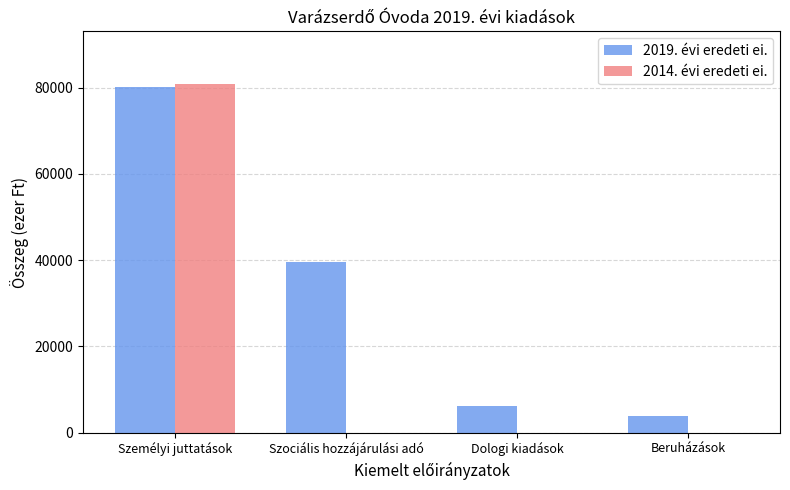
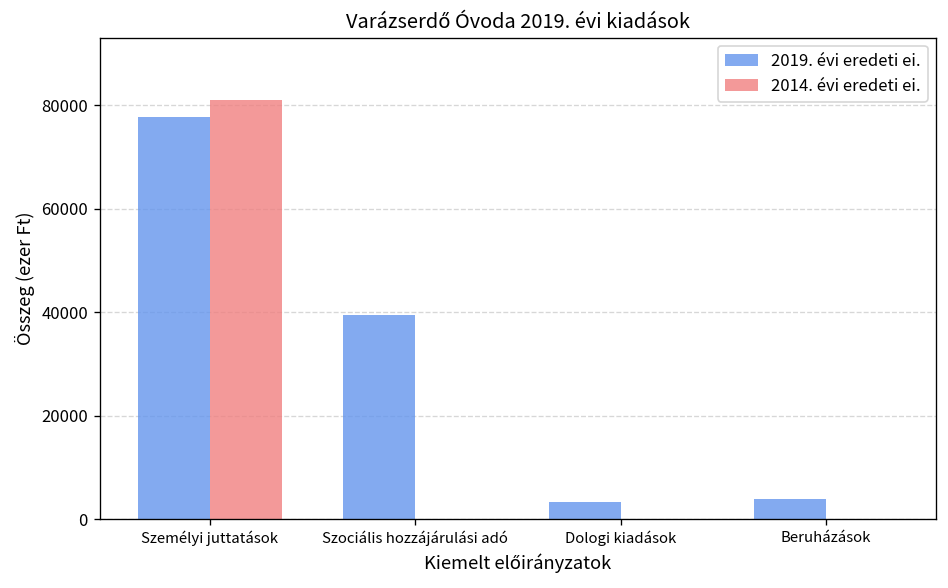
  {
    "2019. évi eredeti ei.": {
-     "Személyi juttatások": 80000,
+     "Személyi juttatások": 78000,
      "Szociális hozzájárulási adó": 39000,
-     "Dologi kiadások": 6000,
+     "Dologi kiadások": 3000,
      "Beruházások": 4000
    },
    "2014. évi eredeti ei.": {
      "Személyi juttatások": 81000,
      "Szociális hozzájárulási adó": 0,
      "Dologi kiadások": 0,
      "Beruházások": 0
    }
  }
